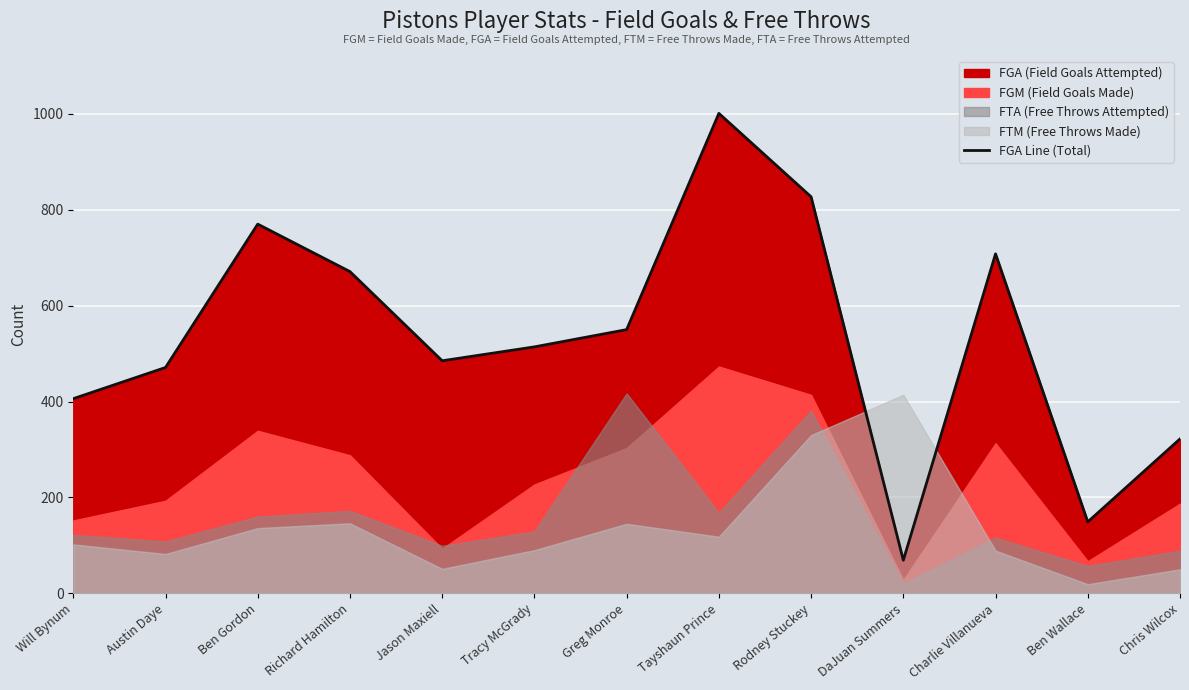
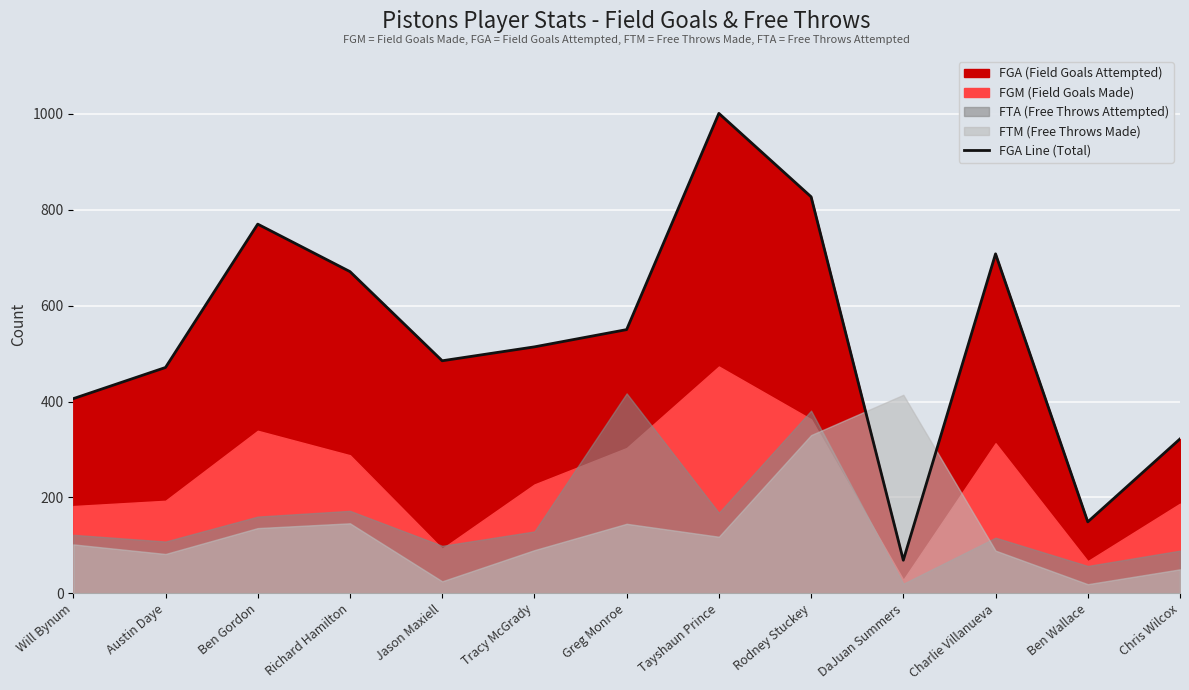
  {
    "FGA (Field Goals Attempted)": {
      "Will Bynum": 410,
      "Austin Daye": 470,
      "Ben Gordon": 770,
      "Richard Hamilton": 670,
      "Jason Maxiell": 490,
      "Tracy McGrady": 510,
      "Greg Monroe": 550,
      "Tayshaun Prince": 1000,
      "Rodney Stuckey": 830,
      "DaJuan Summers": 70,
      "Charlie Villanueva": 710,
      "Ben Wallace": 150,
      "Chris Wilcox": 320
    },
    "FGM (Field Goals Made)": {
-     "Will Bynum": 150,
+     "Will Bynum": 180,
      "Austin Daye": 190,
      "Ben Gordon": 340,
      "Richard Hamilton": 290,
      "Jason Maxiell": 90,
      "Tracy McGrady": 230,
      "Greg Monroe": 300,
      "Tayshaun Prince": 470,
-     "Rodney Stuckey": 410,
+     "Rodney Stuckey": 360,
      "DaJuan Summers": 30,
      "Charlie Villanueva": 310,
      "Ben Wallace": 70,
      "Chris Wilcox": 190
    },
    "FTA (Free Throws Attempted)": {
      "Will Bynum": 120,
      "Austin Daye": 110,
      "Ben Gordon": 160,
      "Richard Hamilton": 170,
      "Jason Maxiell": 100,
      "Tracy McGrady": 130,
      "Greg Monroe": 420,
      "Tayshaun Prince": 170,
      "Rodney Stuckey": 380,
      "DaJuan Summers": 20,
      "Charlie Villanueva": 120,
      "Ben Wallace": 60,
      "Chris Wilcox": 90
    },
    "FTM (Free Throws Made)": {
      "Will Bynum": 100,
      "Austin Daye": 80,
      "Ben Gordon": 140,
      "Richard Hamilton": 150,
-     "Jason Maxiell": 50,
+     "Jason Maxiell": 30,
      "Tracy McGrady": 90,
      "Greg Monroe": 150,
      "Tayshaun Prince": 120,
      "Rodney Stuckey": 330,
      "DaJuan Summers": 410,
      "Charlie Villanueva": 90,
      "Ben Wallace": 20,
      "Chris Wilcox": 50
    }
  }
